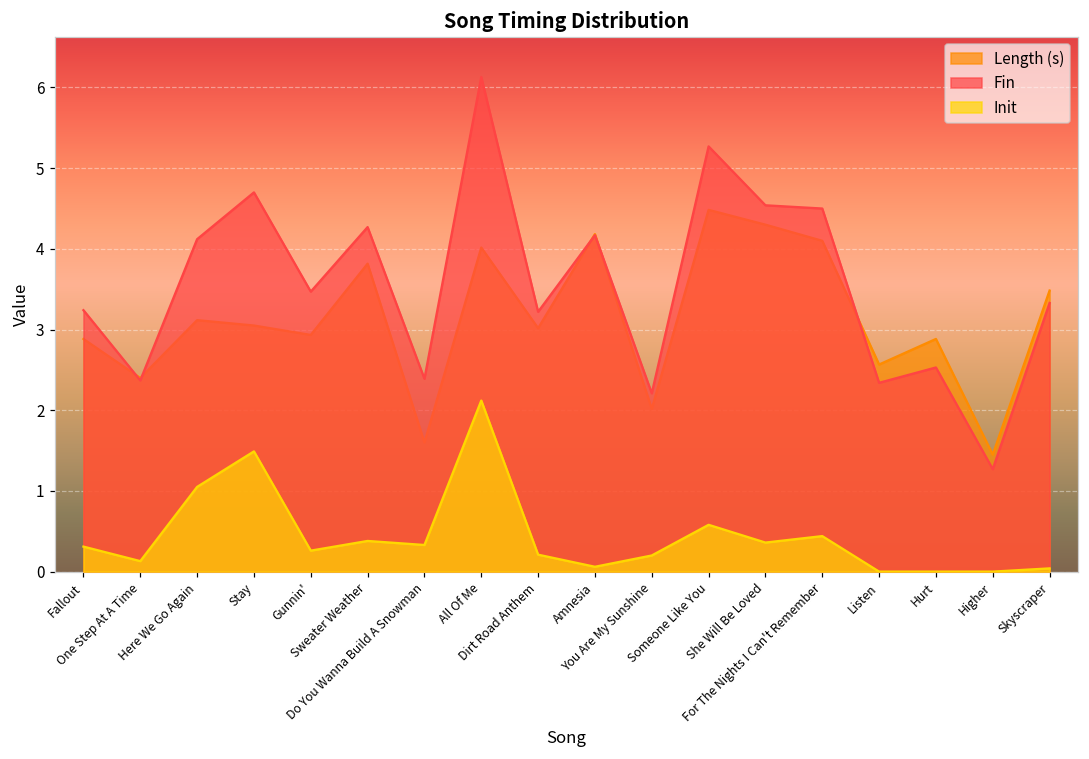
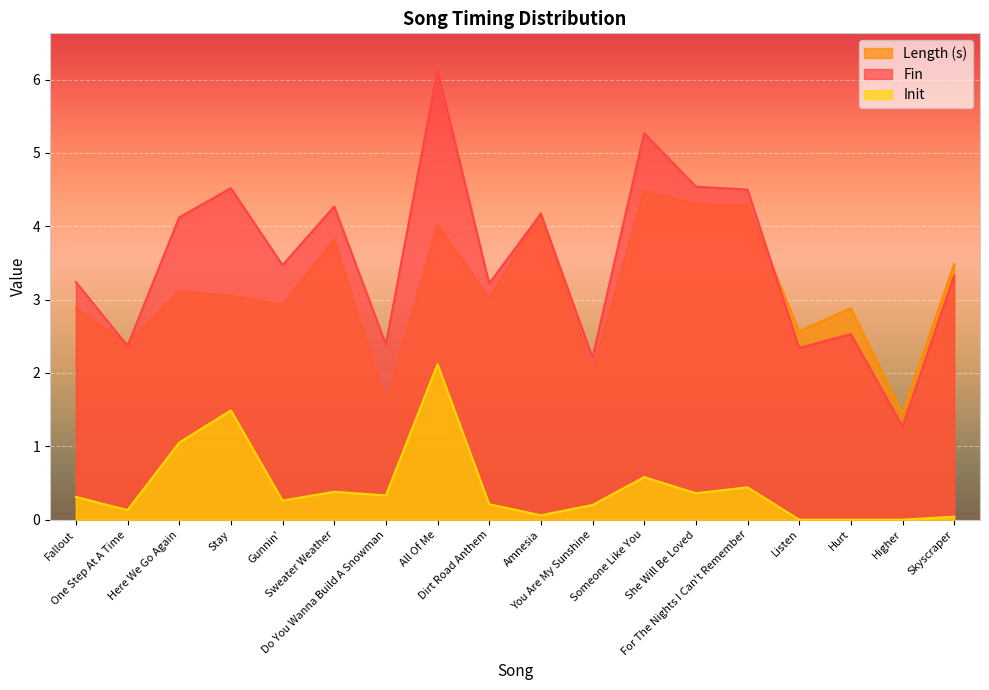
  {
    "Length (s)": {
      "Fallout": 2.9,
      "Here We Go Again": 3.1,
      "Stay": 3.1,
      "Gunnin'": 2.9,
      "Sweater Weather": 3.8,
      "Do You Wanna Build A Snowman": 1.6,
      "All Of Me": 4.0,
      "Dirt Road Anthem": 3.0,
      "You Are My Sunshine": 2.0,
      "Someone Like You": 4.5,
      "She Will Be Loved": 4.3,
-     "For The Nights I Can't Remember": 4.1,
+     "For The Nights I Can't Remember": 4.3,
      "Listen": 2.6,
      "Hurt": 2.9,
      "Higher": 1.5,
      "Skyscraper": 3.5
    },
    "Fin": {
      "Fallout": 3.2,
      "Here We Go Again": 4.1,
-     "Stay": 4.7,
+     "Stay": 4.5,
      "Gunnin'": 3.5,
      "Sweater Weather": 4.3,
      "Do You Wanna Build A Snowman": 2.4,
      "All Of Me": 6.1,
      "Dirt Road Anthem": 3.2,
      "You Are My Sunshine": 2.2,
      "Someone Like You": 5.3,
      "She Will Be Loved": 4.5,
      "For The Nights I Can't Remember": 4.5,
      "Listen": 2.3,
      "Hurt": 2.5,
      "Higher": 1.3,
      "Skyscraper": 3.3
    },
    "Init": {
      "Fallout": 0.3,
      "One Step At A Time": 0.1,
      "Here We Go Again": 1.1,
      "Stay": 1.5,
      "Gunnin'": 0.3,
      "Sweater Weather": 0.4,
      "Do You Wanna Build A Snowman": 0.3,
      "All Of Me": 2.1,
      "Dirt Road Anthem": 0.2,
      "Amnesia": 0.1,
      "You Are My Sunshine": 0.2,
      "Someone Like You": 0.6,
      "She Will Be Loved": 0.4,
      "For The Nights I Can't Remember": 0.4,
      "Listen": 0.0,
      "Hurt": 0.0,
      "Higher": 0.0,
      "Skyscraper": 0.0
    }
  }
